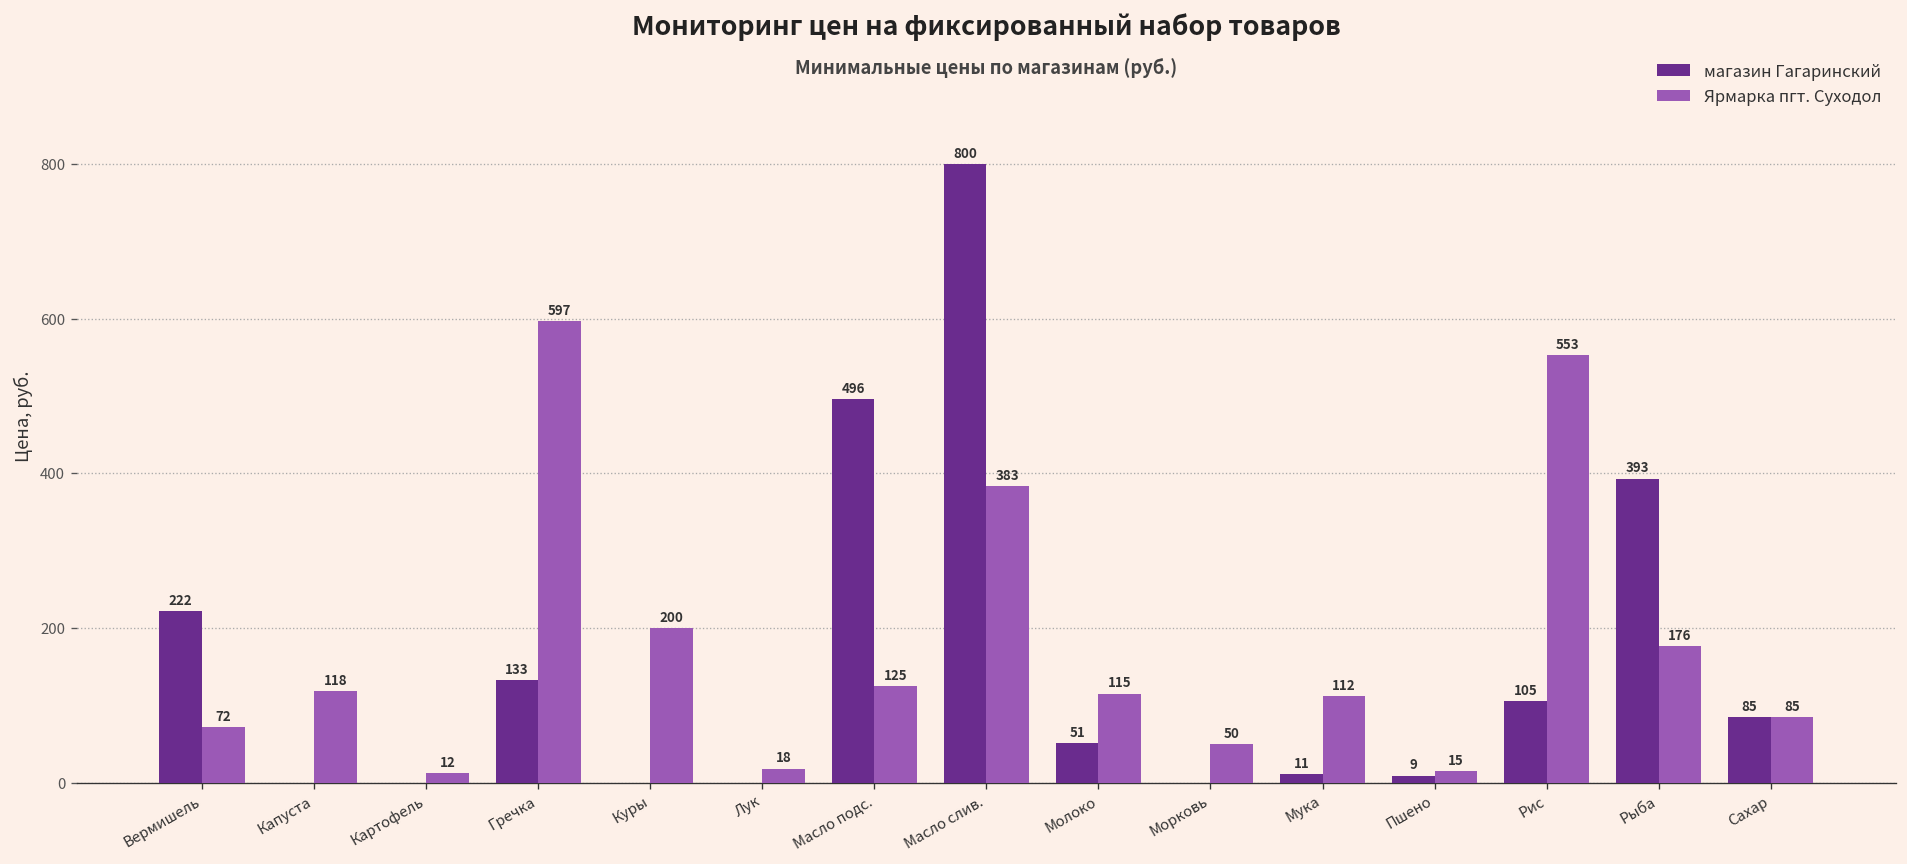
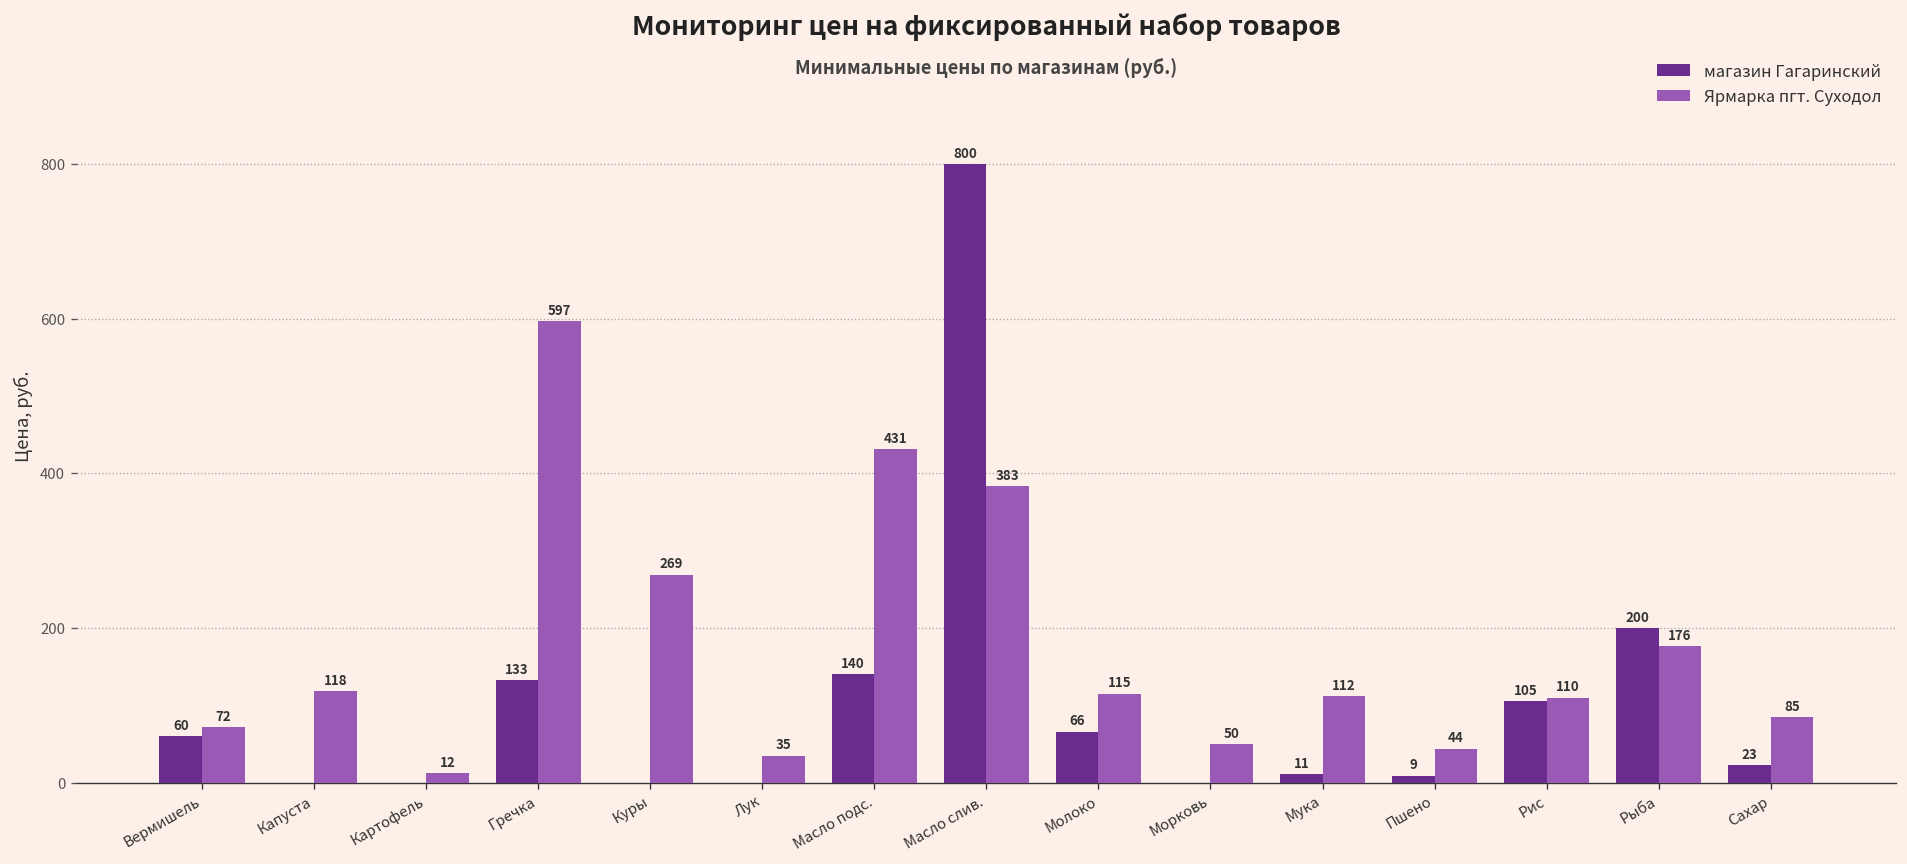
  {
    "магазин Гагаринский": {
-     "Вермишель": 222,
+     "Вермишель": 60,
      "Гречка": 133,
-     "Масло подс.": 496,
+     "Масло подс.": 140,
      "Масло слив.": 800,
-     "Молоко": 51,
+     "Молоко": 66,
      "Мука": 11,
      "Пшено": 9,
      "Рис": 105,
-     "Рыба": 393,
-     "Сахар": 85
+     "Рыба": 200,
+     "Сахар": 23
    },
    "Ярмарка пгт. Суходол": {
      "Вермишель": 72,
      "Капуста": 118,
      "Картофель": 12,
      "Гречка": 597,
-     "Куры": 200,
-     "Лук": 18,
-     "Масло подс.": 125,
+     "Куры": 269,
+     "Лук": 35,
+     "Масло подс.": 431,
      "Масло слив.": 383,
      "Молоко": 115,
      "Морковь": 50,
      "Мука": 112,
-     "Пшено": 15,
-     "Рис": 553,
+     "Пшено": 44,
+     "Рис": 110,
      "Рыба": 176,
      "Сахар": 85
    }
  }
